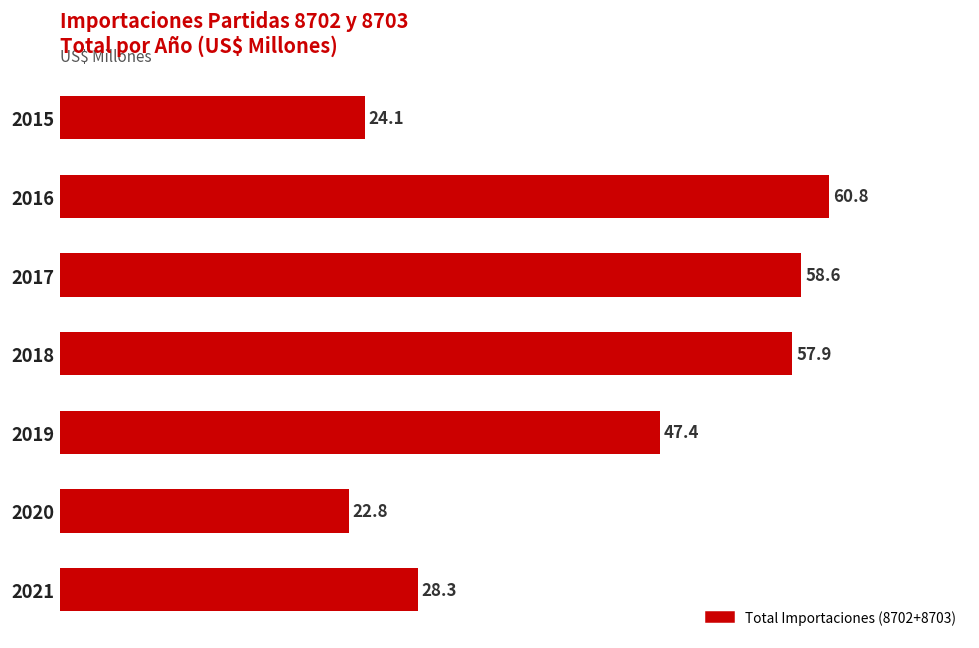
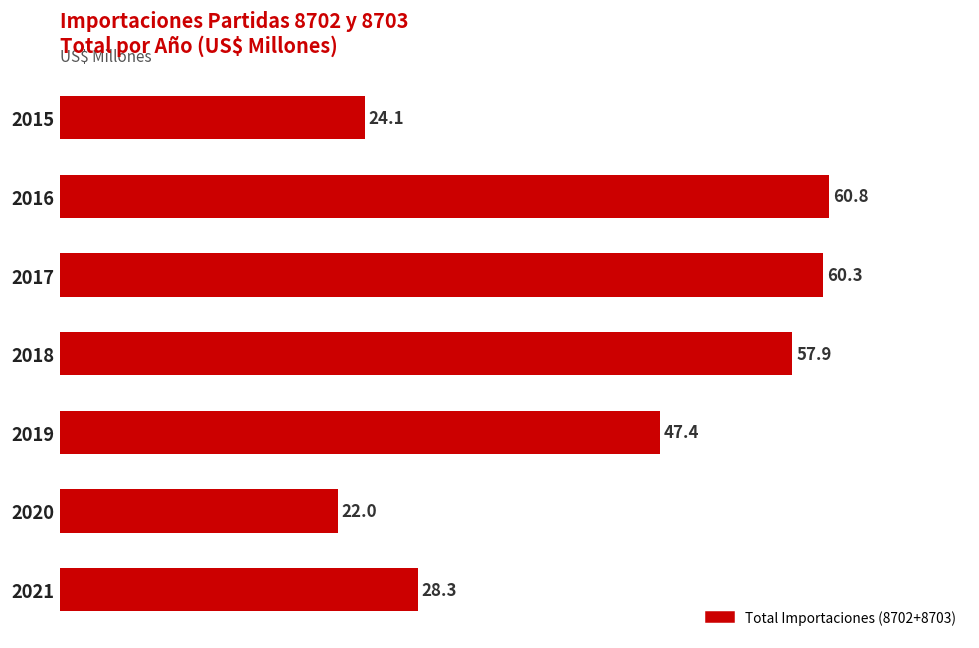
  {
    "2015": 24.1,
    "2016": 60.8,
-   "2017": 58.6,
+   "2017": 60.3,
    "2018": 57.9,
    "2019": 47.4,
-   "2020": 22.8,
+   "2020": 22.0,
    "2021": 28.3
  }
